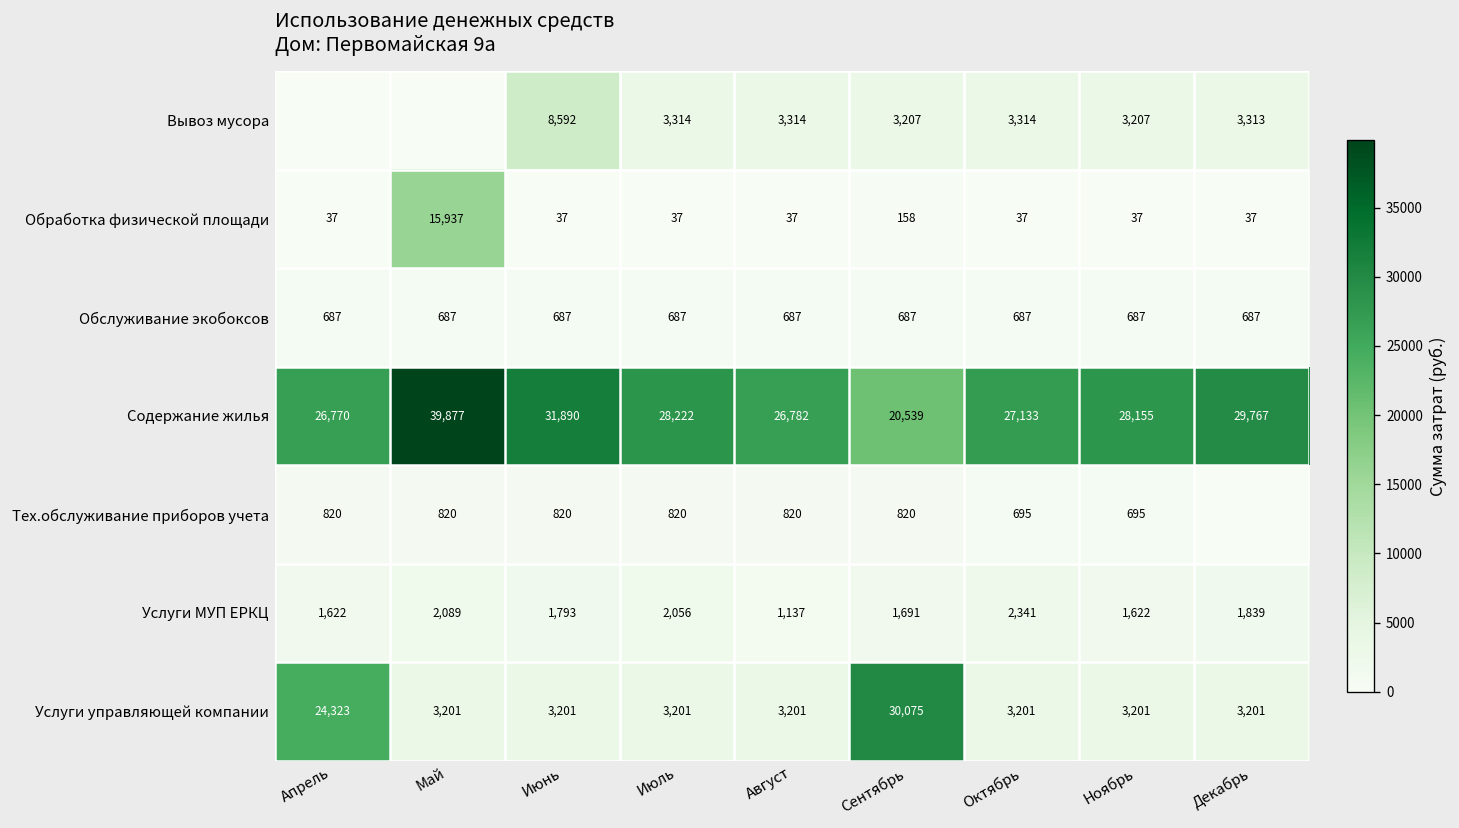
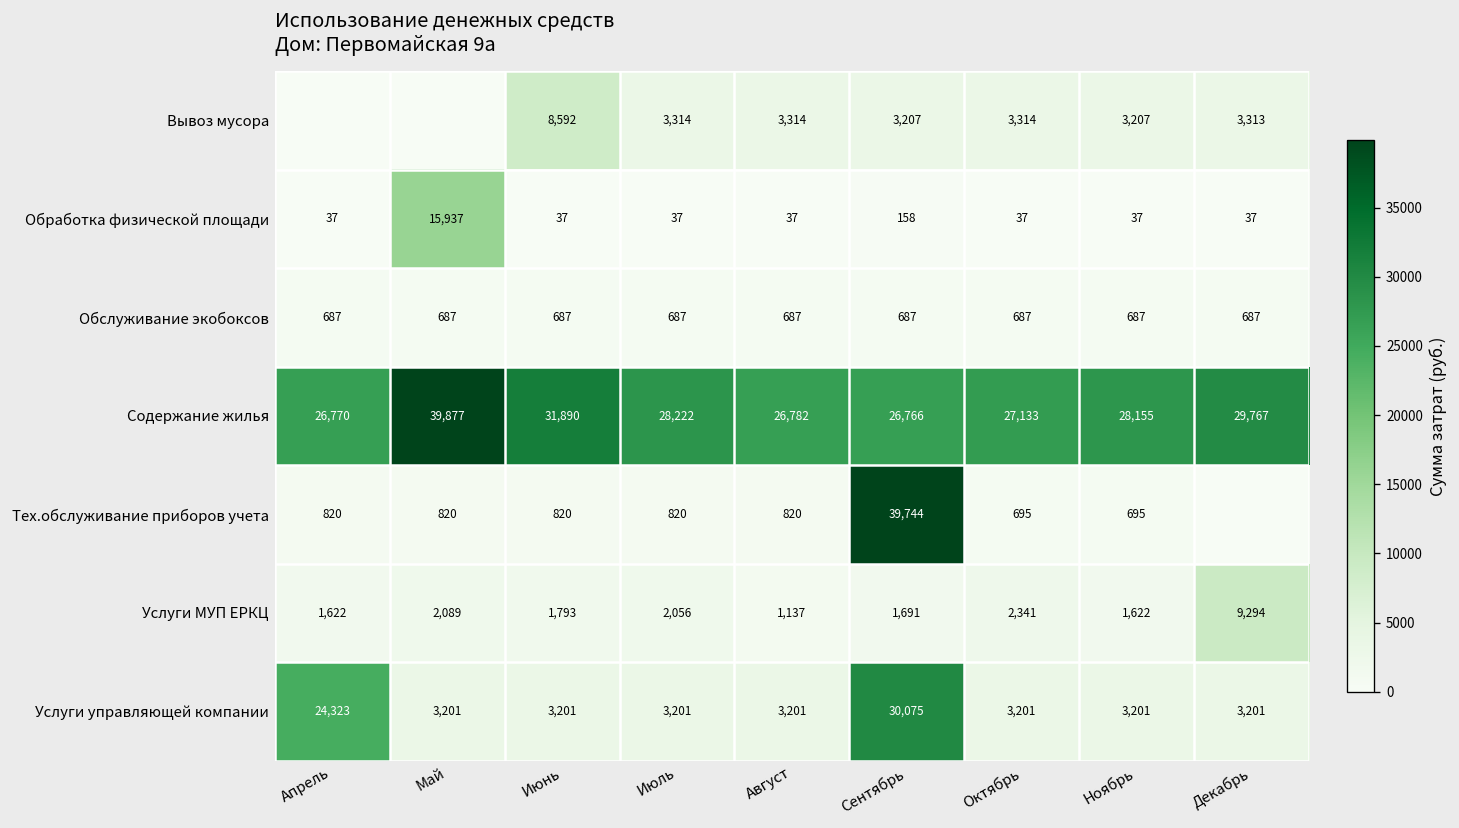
  {
    "Вывоз мусора": {
      "Июнь": "8,592",
      "Июль": "3,314",
      "Август": "3,314",
      "Сентябрь": "3,207",
      "Октябрь": "3,314",
      "Ноябрь": "3,207",
      "Декабрь": "3,313"
    },
    "Обработка физической площади": {
      "Апрель": "37",
      "Май": "15,937",
      "Июнь": "37",
      "Июль": "37",
      "Август": "37",
      "Сентябрь": "158",
      "Октябрь": "37",
      "Ноябрь": "37",
      "Декабрь": "37"
    },
    "Обслуживание экобоксов": {
      "Апрель": "687",
      "Май": "687",
      "Июнь": "687",
      "Июль": "687",
      "Август": "687",
      "Сентябрь": "687",
      "Октябрь": "687",
      "Ноябрь": "687",
      "Декабрь": "687"
    },
    "Содержание жилья": {
      "Апрель": "26,770",
      "Май": "39,877",
      "Июнь": "31,890",
      "Июль": "28,222",
      "Август": "26,782",
-     "Сентябрь": "20,539",
+     "Сентябрь": "26,766",
      "Октябрь": "27,133",
      "Ноябрь": "28,155",
      "Декабрь": "29,767"
    },
    "Тех.обслуживание приборов учета": {
      "Апрель": "820",
      "Май": "820",
      "Июнь": "820",
      "Июль": "820",
      "Август": "820",
-     "Сентябрь": "820",
+     "Сентябрь": "39,744",
      "Октябрь": "695",
      "Ноябрь": "695"
    },
    "Услуги МУП ЕРКЦ": {
      "Апрель": "1,622",
      "Май": "2,089",
      "Июнь": "1,793",
      "Июль": "2,056",
      "Август": "1,137",
      "Сентябрь": "1,691",
      "Октябрь": "2,341",
      "Ноябрь": "1,622",
-     "Декабрь": "1,839"
+     "Декабрь": "9,294"
    },
    "Услуги управляющей компании": {
      "Апрель": "24,323",
      "Май": "3,201",
      "Июнь": "3,201",
      "Июль": "3,201",
      "Август": "3,201",
      "Сентябрь": "30,075",
      "Октябрь": "3,201",
      "Ноябрь": "3,201",
      "Декабрь": "3,201"
    }
  }
